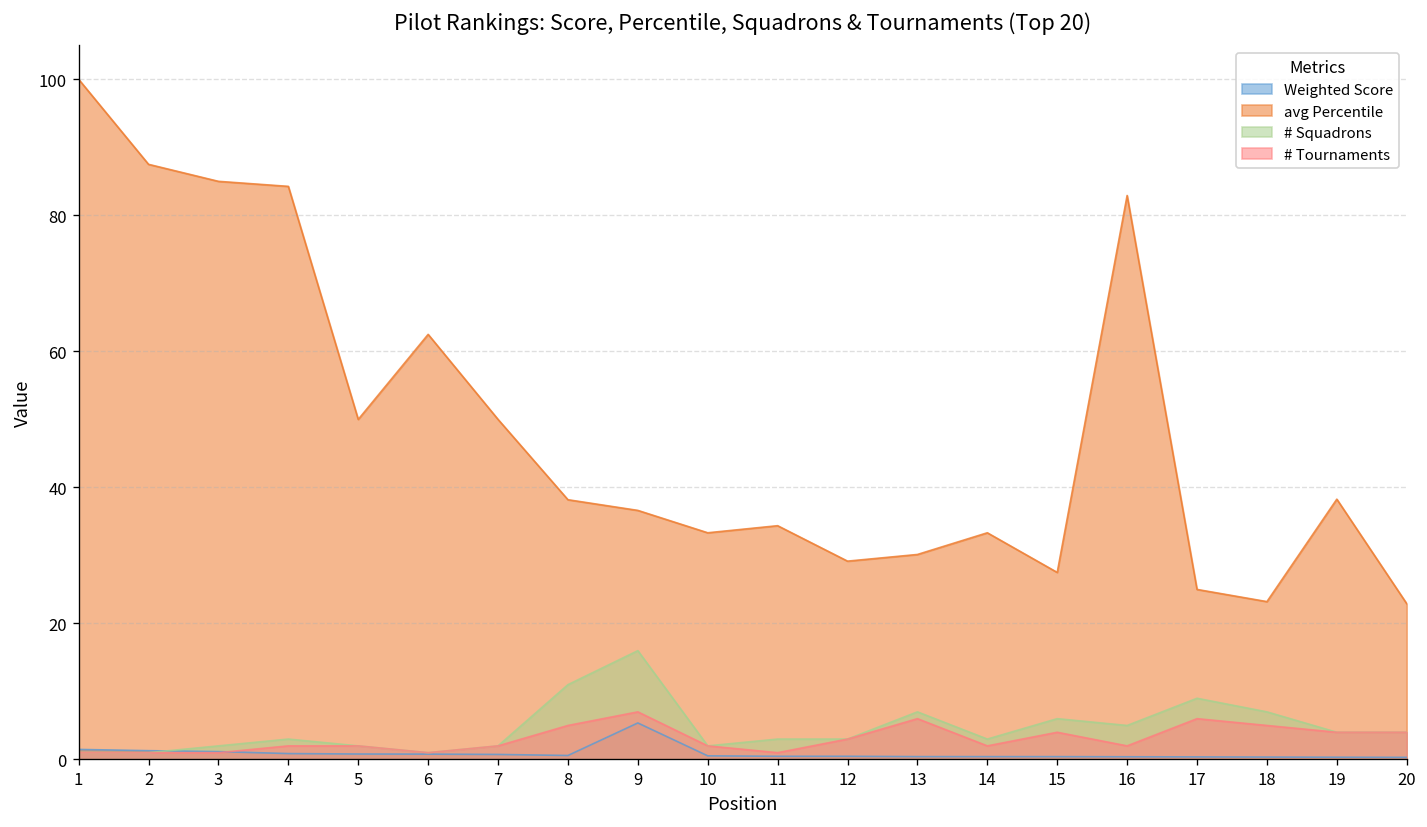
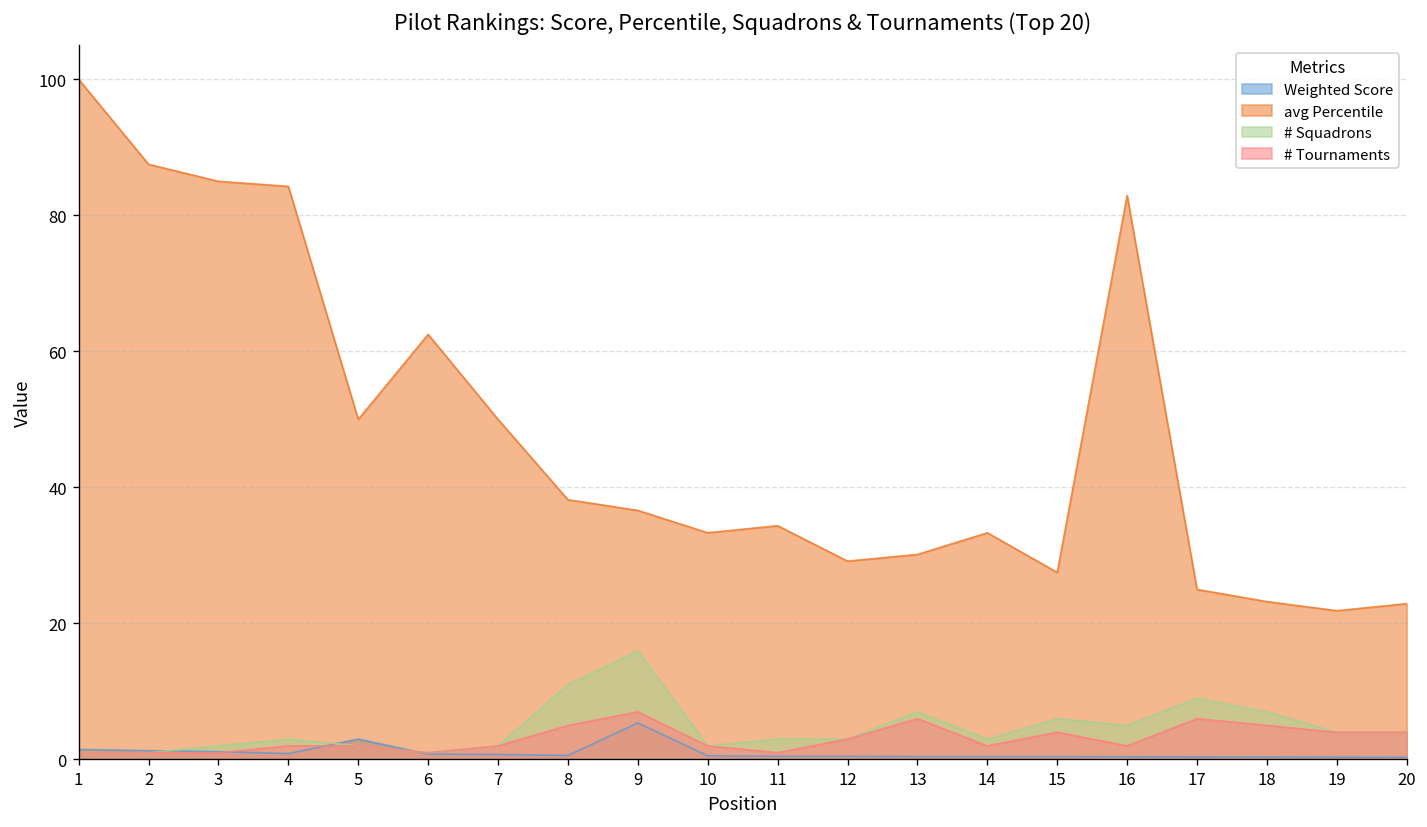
  {
    "Weighted Score": {
      "1": 1,
      "4": 1,
-     "5": 1,
+     "5": 3,
      "7": 1,
      "8": 1,
      "9": 5,
      "10": 1,
      "11": 0,
      "12": 0,
      "13": 0,
      "14": 0,
      "15": 0,
      "16": 0,
      "17": 0,
      "18": 0,
      "19": 0,
      "20": 0
    },
    "avg Percentile": {
      "1": 100,
      "2": 88,
      "3": 85,
      "4": 84,
      "5": 50,
      "6": 63,
      "7": 50,
      "8": 38,
      "9": 37,
      "10": 33,
      "11": 34,
      "12": 29,
      "13": 30,
      "14": 33,
      "15": 28,
      "16": 83,
      "17": 25,
      "18": 23,
-     "19": 38,
+     "19": 22,
      "20": 23
    },
    "# Squadrons": {
      "3": 2,
      "4": 3,
      "8": 11,
      "9": 16,
      "11": 3,
      "13": 7,
      "14": 3,
      "15": 6,
      "16": 5,
      "17": 9,
      "18": 7
    },
    "# Tournaments": {
      "4": 2,
      "8": 5,
      "9": 7,
      "11": 1,
      "13": 6,
      "14": 2,
      "15": 4,
      "16": 2,
      "17": 6,
      "18": 5
    }
  }
